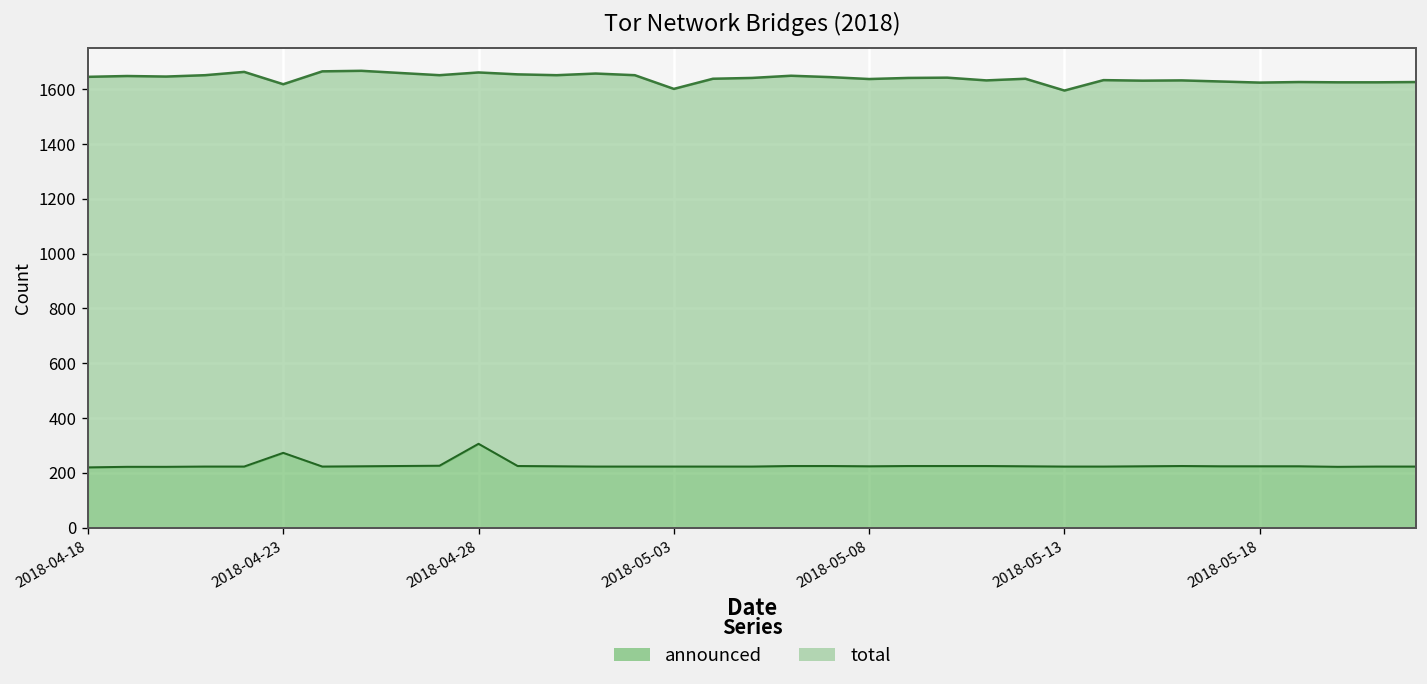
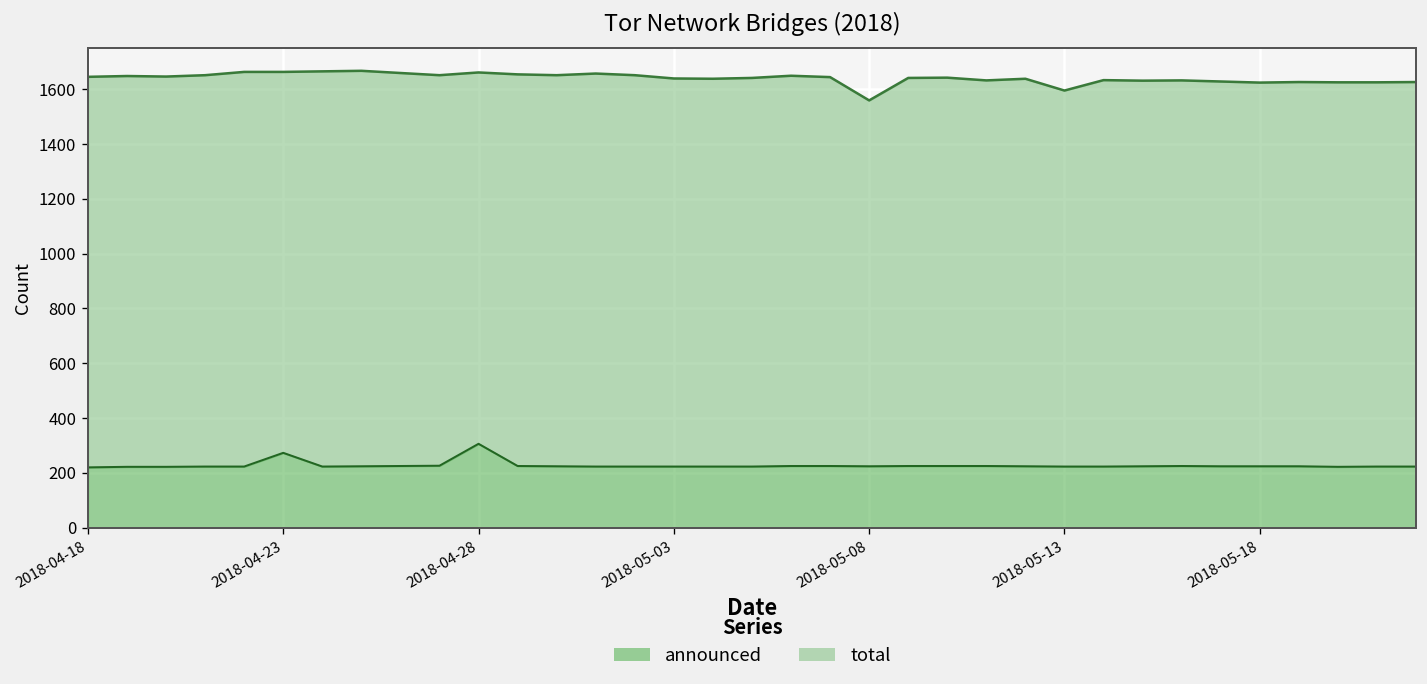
  {
    "total": {
      "2018-04-18": 1650,
-     "2018-04-23": 1620,
+     "2018-04-23": 1660,
      "2018-04-28": 1660,
-     "2018-05-03": 1600,
-     "2018-05-08": 1640,
+     "2018-05-03": 1640,
+     "2018-05-08": 1560,
      "2018-05-13": 1600,
      "2018-05-18": 1620
    },
    "announced": {
      "2018-04-18": 220,
      "2018-04-23": 270,
      "2018-04-28": 310,
      "2018-05-03": 220,
      "2018-05-08": 220,
      "2018-05-13": 220,
      "2018-05-18": 220
    }
  }
